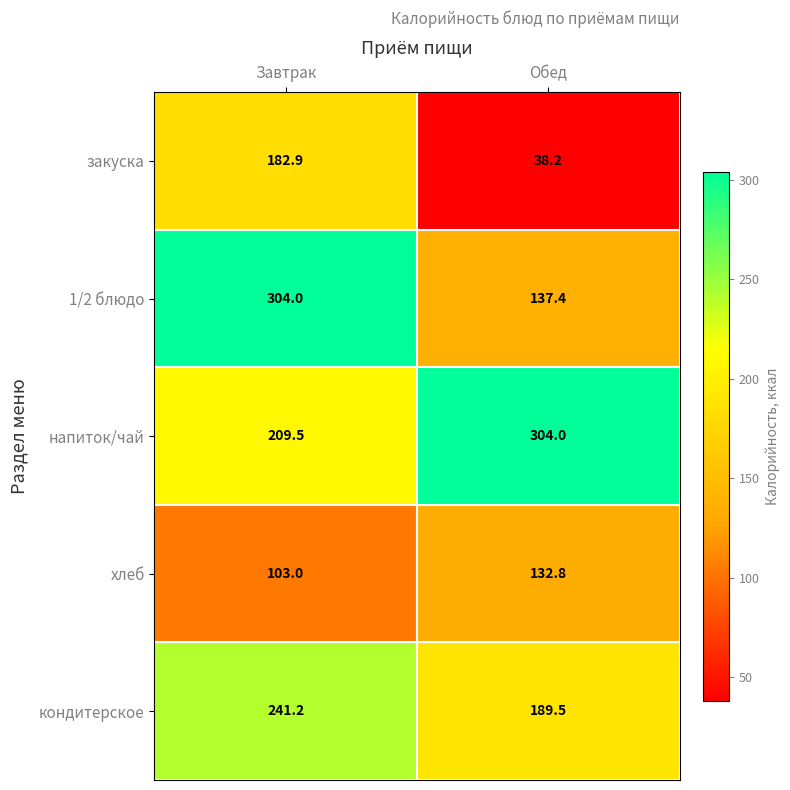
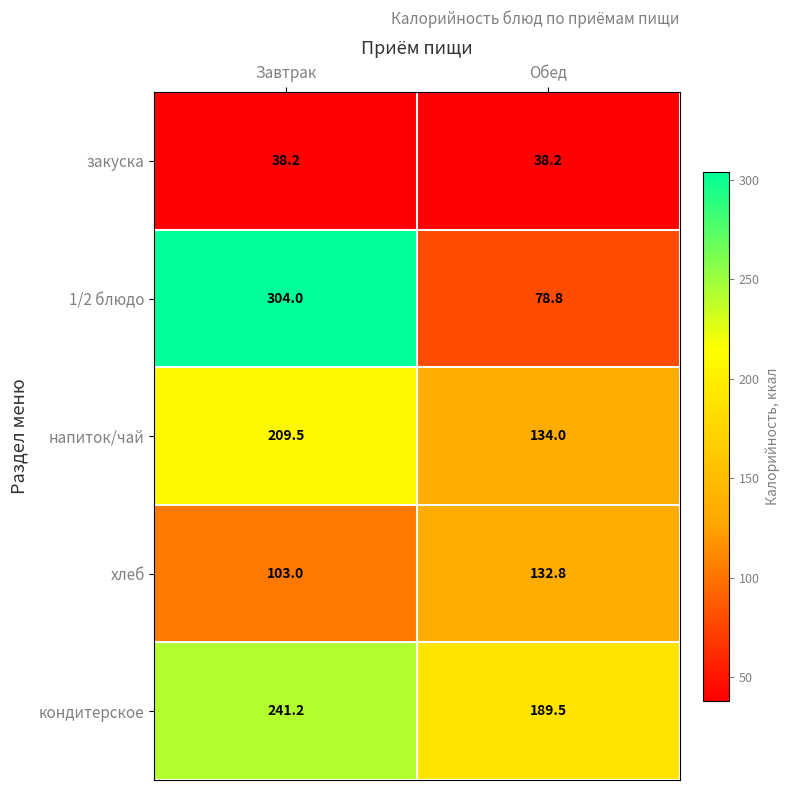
  {
    "закуска": {
-     "Завтрак": 182.9,
+     "Завтрак": 38.2,
      "Обед": 38.2
    },
    "1/2 блюдо": {
      "Завтрак": 304.0,
-     "Обед": 137.4
+     "Обед": 78.8
    },
    "напиток/чай": {
      "Завтрак": 209.5,
-     "Обед": 304.0
+     "Обед": 134.0
    },
    "хлеб": {
      "Завтрак": 103.0,
      "Обед": 132.8
    },
    "кондитерское": {
      "Завтрак": 241.2,
      "Обед": 189.5
    }
  }
